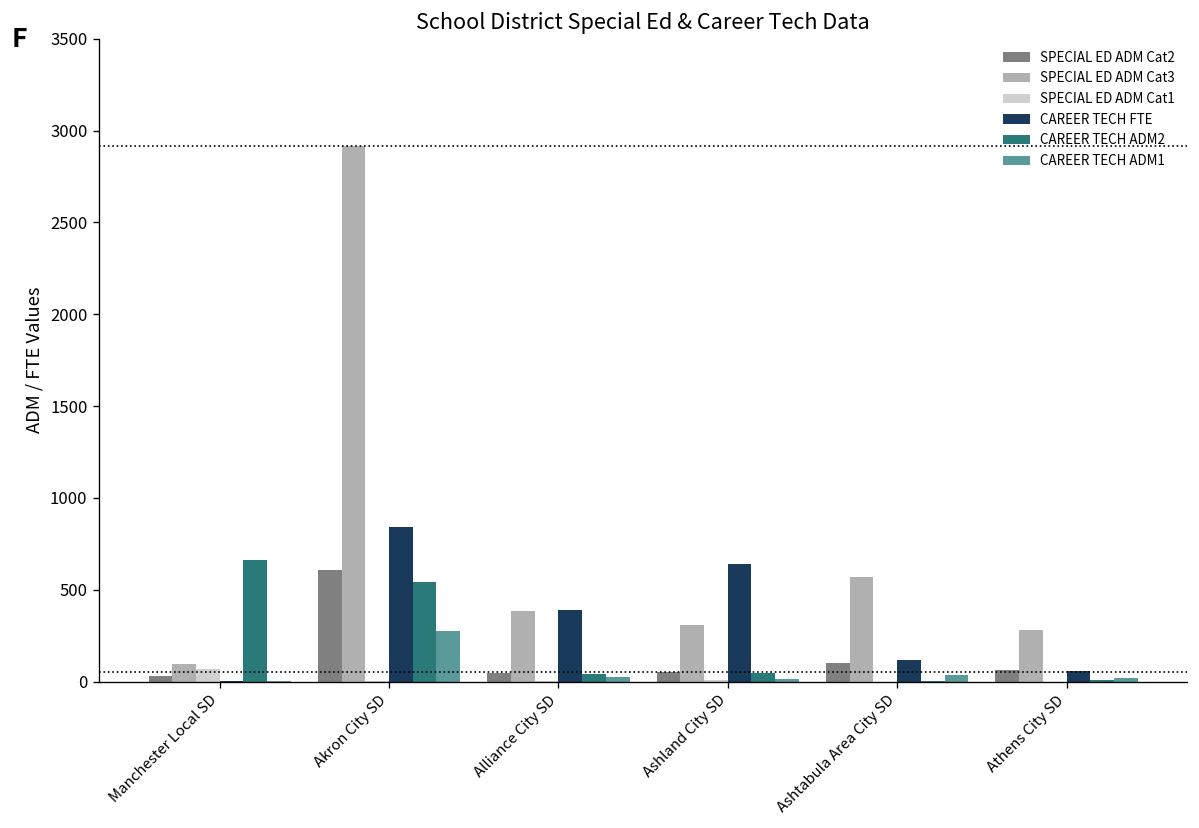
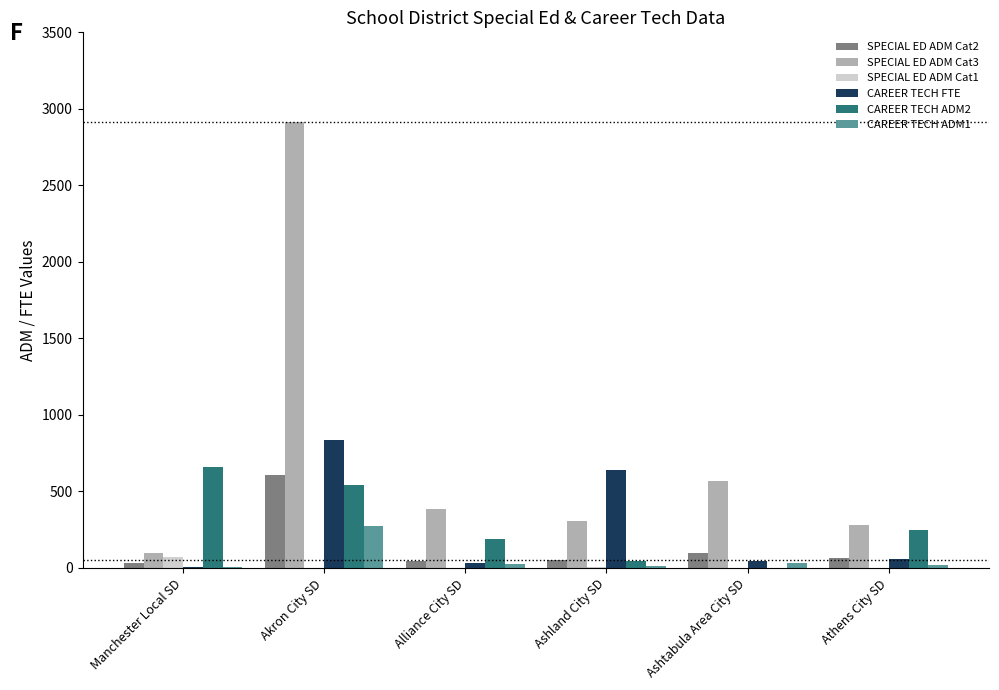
  {
    "CAREER TECH FTE": {
      "Akron City SD": 840,
-     "Alliance City SD": 390,
+     "Alliance City SD": 30,
      "Ashland City SD": 640,
-     "Ashtabula Area City SD": 120,
+     "Ashtabula Area City SD": 40,
      "Athens City SD": 60
    },
    "CAREER TECH ADM2": {
      "Manchester Local SD": 660,
      "Akron City SD": 540,
-     "Alliance City SD": 40,
+     "Alliance City SD": 190,
      "Ashland City SD": 40,
-     "Athens City SD": 10
+     "Athens City SD": 250
    }
  }
